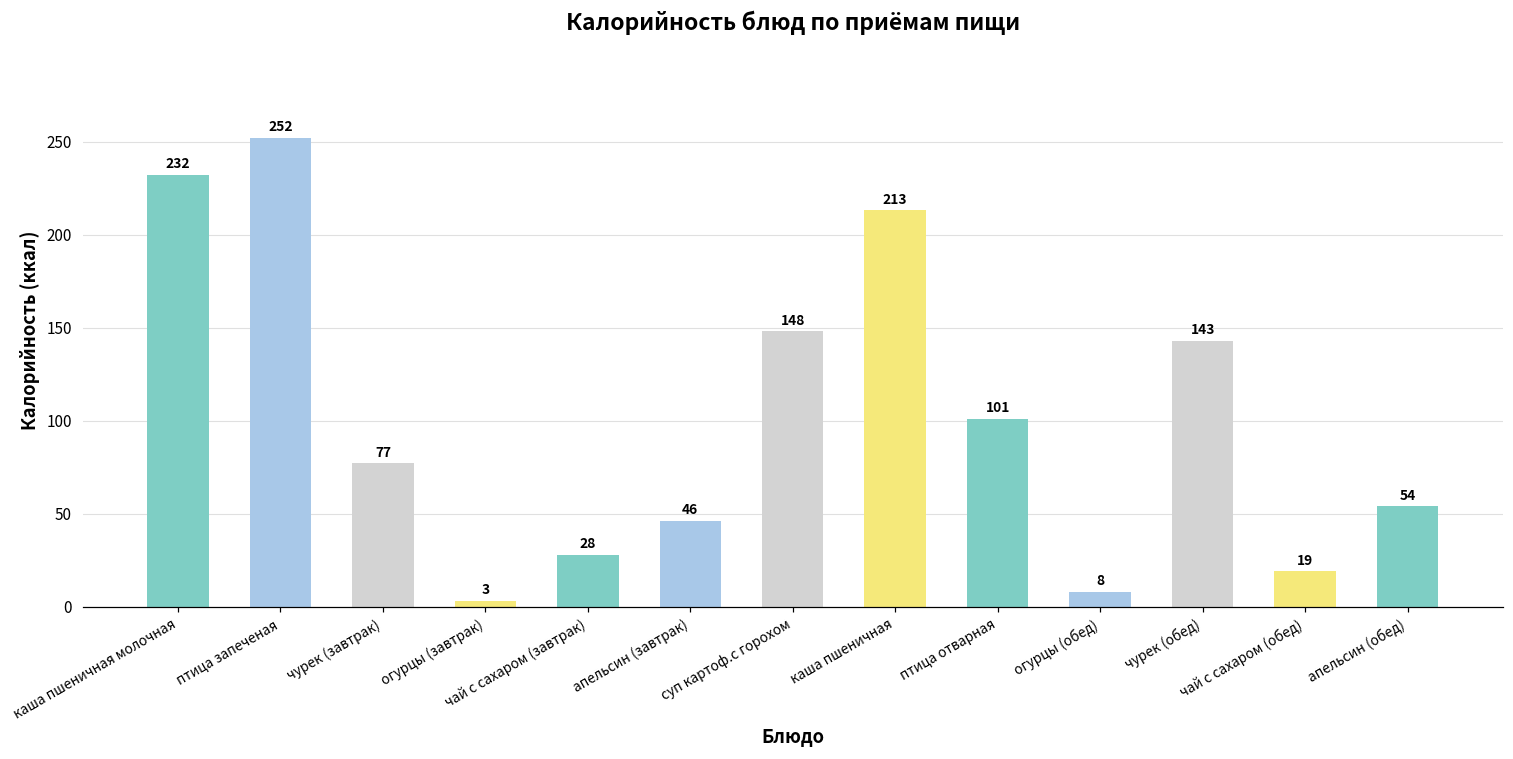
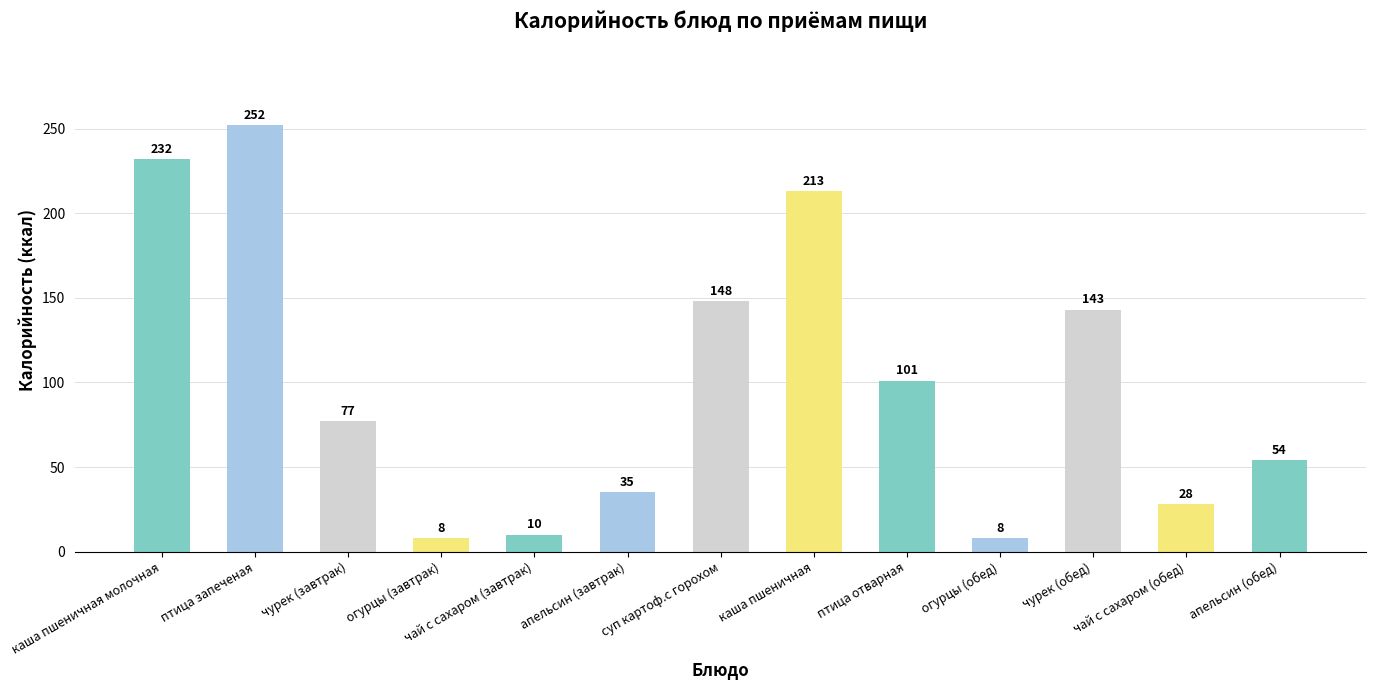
  {
    "каша пшеничная молочная": 232,
    "птица запеченая": 252,
    "чурек (завтрак)": 77,
-   "огурцы (завтрак)": 3,
-   "чай с сахаром (завтрак)": 28,
-   "апельсин (завтрак)": 46,
+   "огурцы (завтрак)": 8,
+   "чай с сахаром (завтрак)": 10,
+   "апельсин (завтрак)": 35,
    "суп картоф.с горохом": 148,
    "каша пшеничная": 213,
    "птица отварная": 101,
    "огурцы (обед)": 8,
    "чурек (обед)": 143,
-   "чай с сахаром (обед)": 19,
+   "чай с сахаром (обед)": 28,
    "апельсин (обед)": 54
  }
